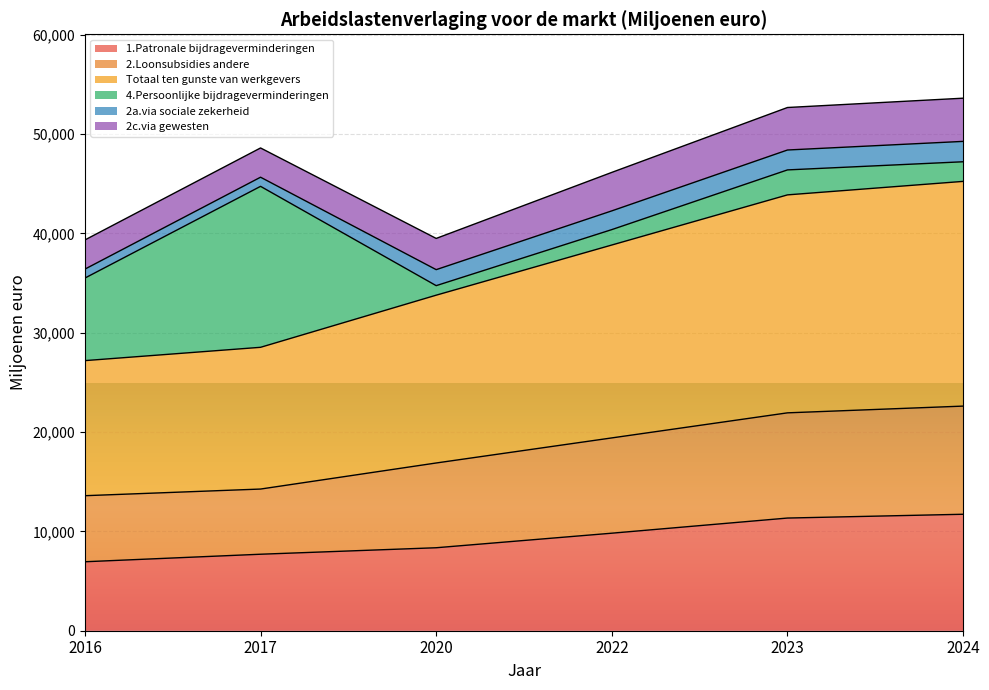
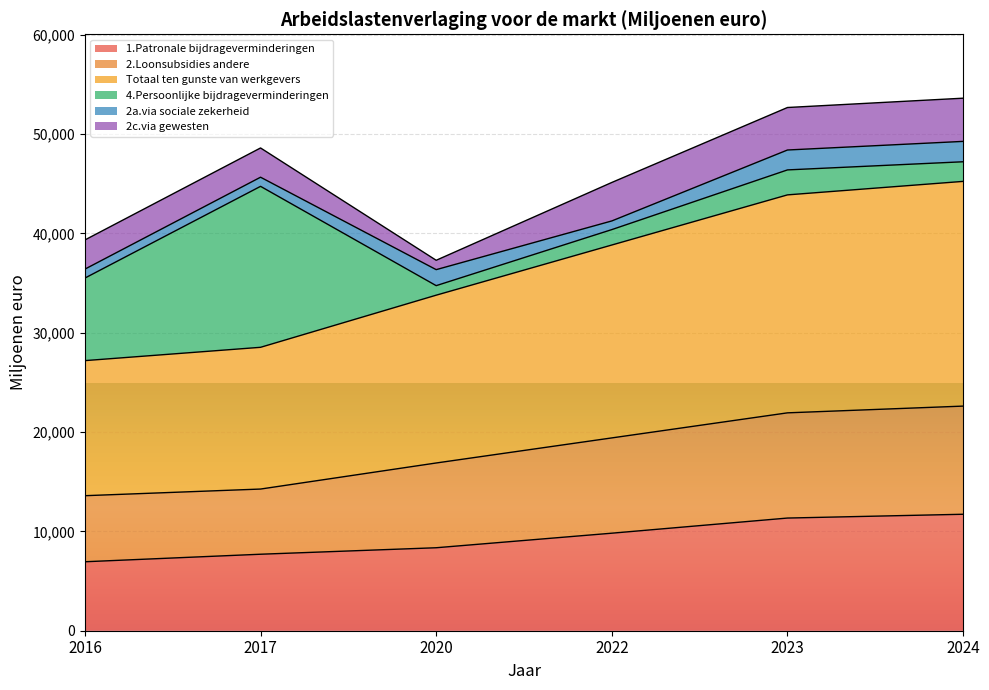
  {
    "4.Persoonlijke bijdrageverminderingen": {
      "2016": "8,000",
      "2017": "16,000",
      "2020": "1,000",
      "2022": "2,000",
      "2023": "3,000",
      "2024": "2,000"
    },
    "2a.via sociale zekerheid": {
      "2016": "1,000",
      "2017": "1,000",
      "2020": "2,000",
-     "2022": "2,000",
+     "2022": "1,000",
      "2023": "2,000",
      "2024": "2,000"
    },
    "2c.via gewesten": {
      "2016": "3,000",
      "2017": "3,000",
-     "2020": "3,000",
+     "2020": "1,000",
      "2022": "4,000",
      "2023": "4,000",
      "2024": "4,000"
    }
  }
